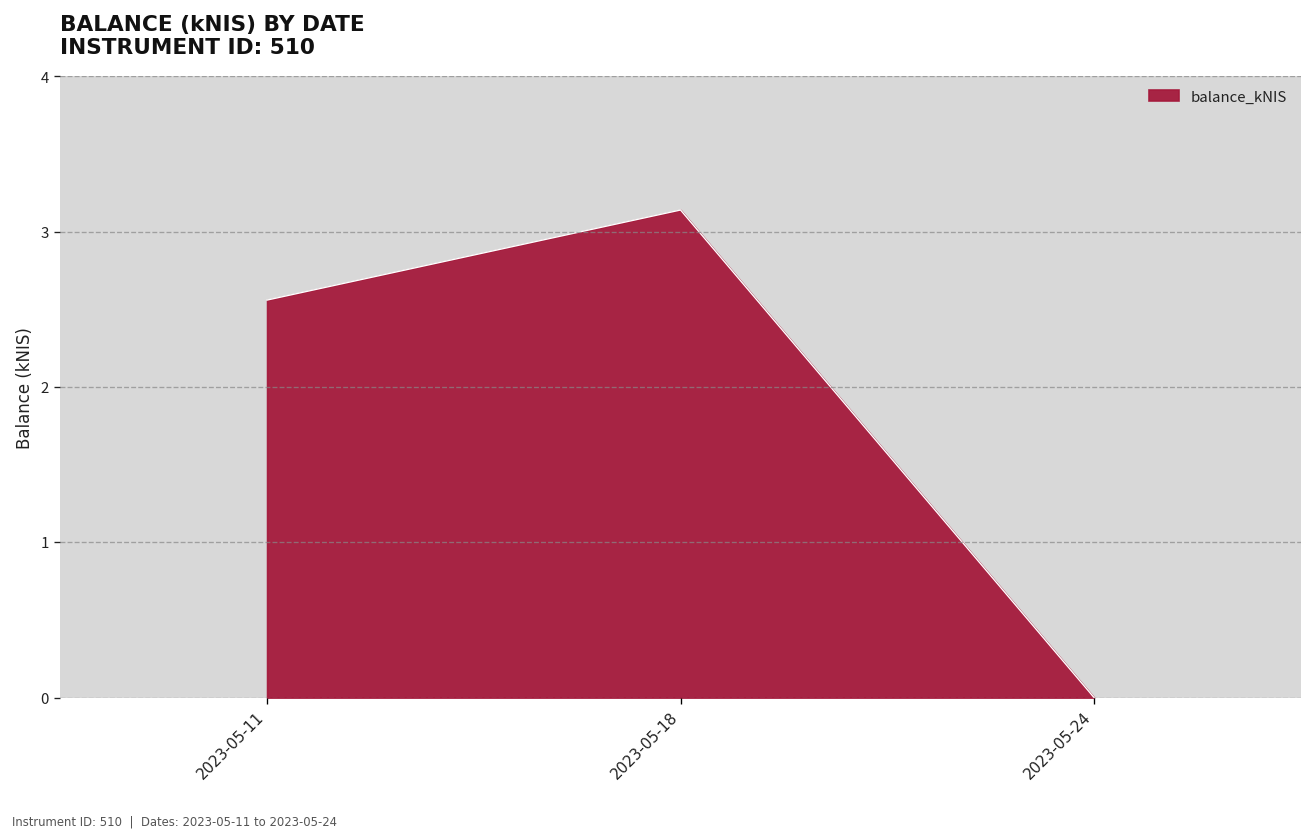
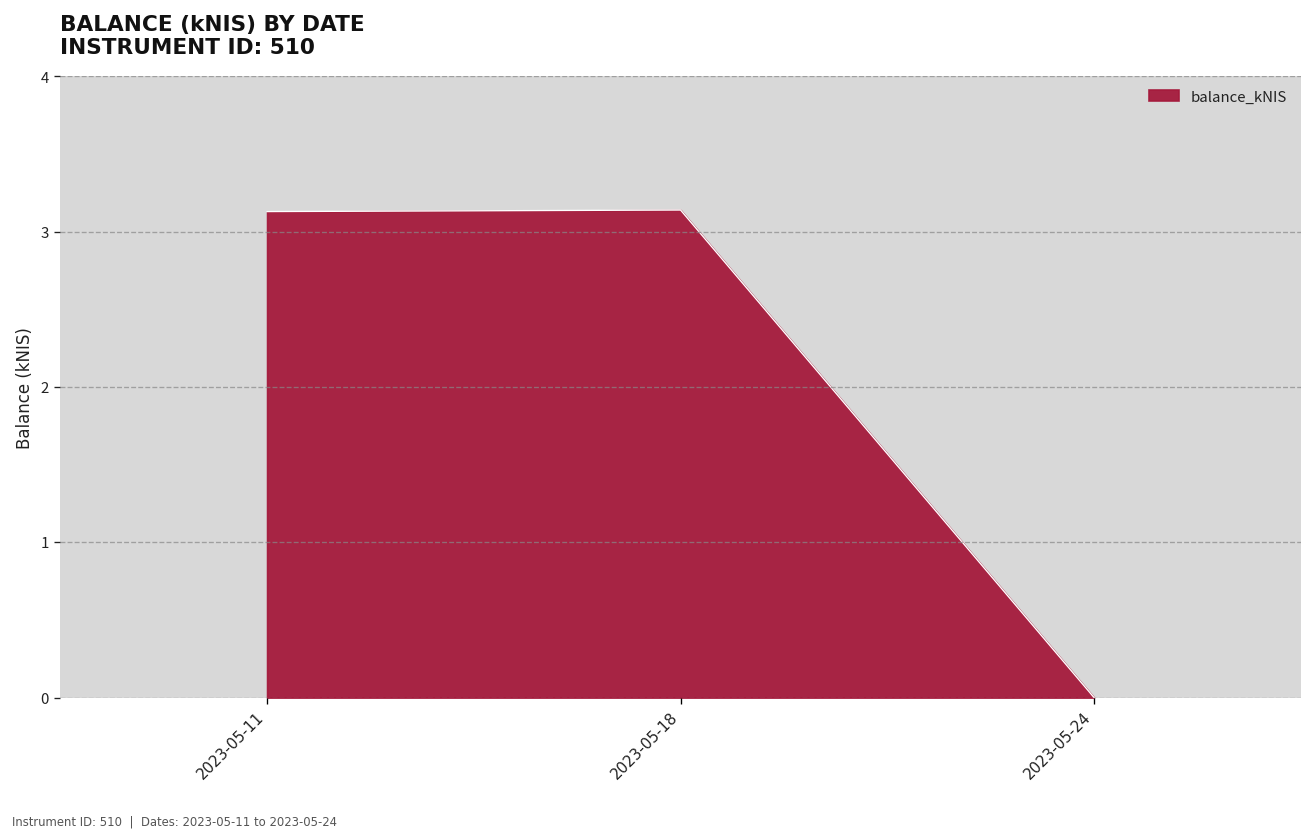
  {
-   "2023-05-11": 2.56,
+   "2023-05-11": 3.13,
    "2023-05-18": 3.14,
    "2023-05-24": 0.00
  }
